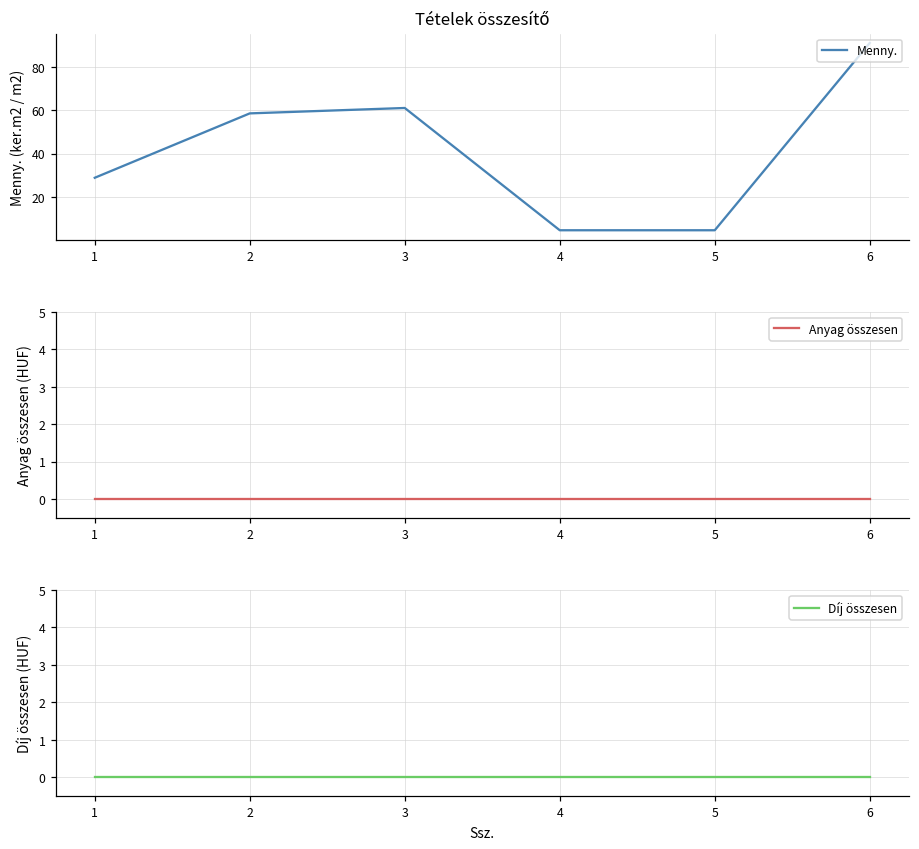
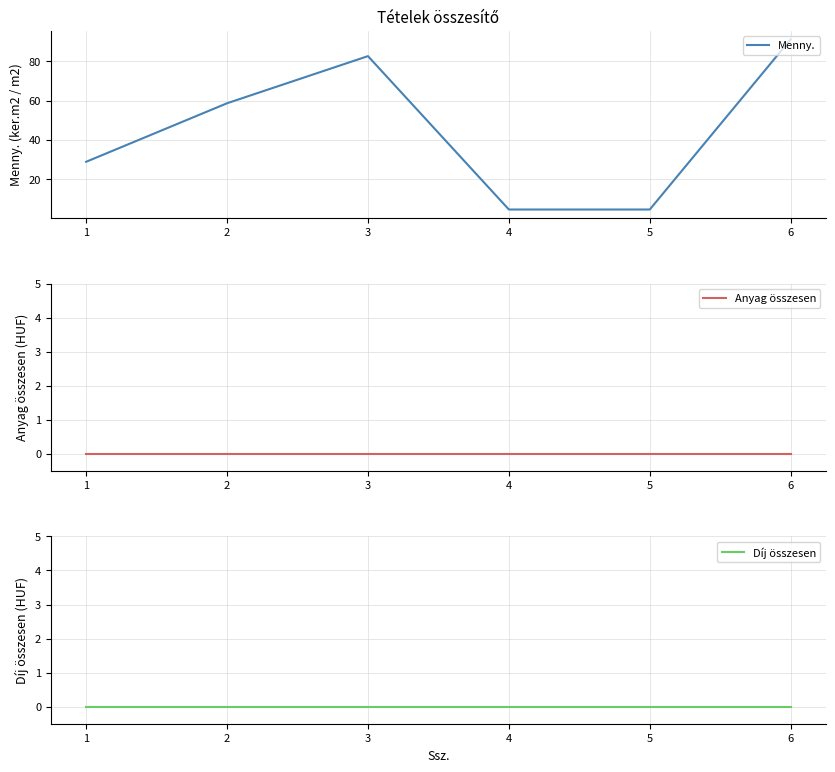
  {
    "Tételek összesítő": {
      "1": 29,
      "2": 59,
-     "3": 61,
+     "3": 83,
      "4": 5,
      "5": 5
    }
  }
